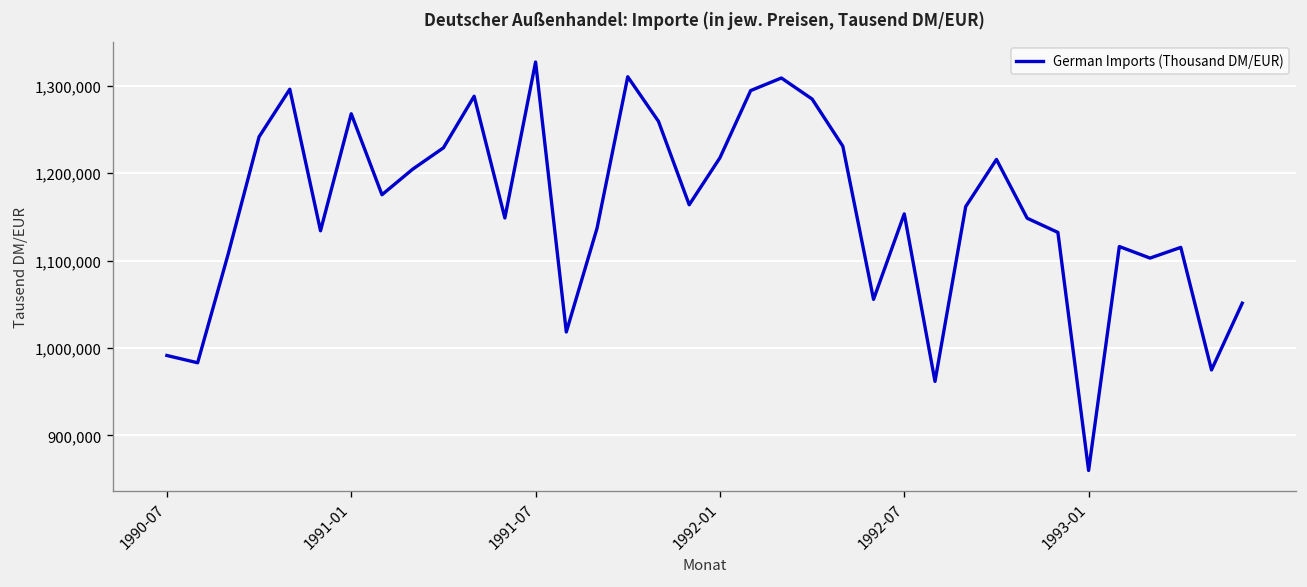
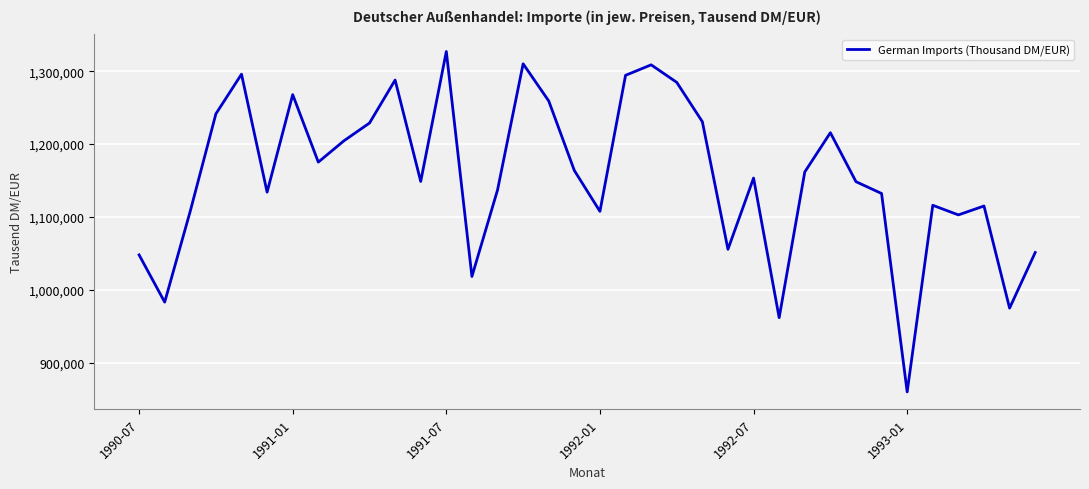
  {
-   "1990-07": "990,000",
+   "1990-07": "1,050,000",
    "1991-01": "1,270,000",
    "1991-07": "1,330,000",
-   "1992-01": "1,220,000",
+   "1992-01": "1,110,000",
    "1992-07": "1,150,000",
    "1993-01": "860,000"
  }
